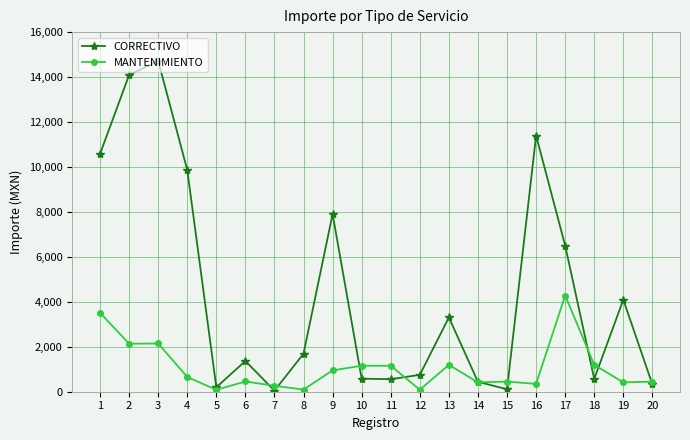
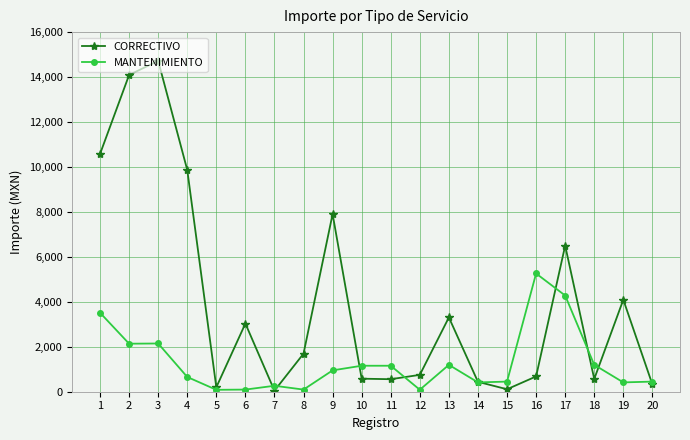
  {
    "CORRECTIVO": {
      "1": "10,600",
      "2": "14,100",
      "4": "9,900",
-     "6": "1,400",
+     "6": "3,000",
      "7": "0",
      "8": "1,700",
      "9": "7,900",
      "10": "600",
      "11": "600",
      "12": "800",
      "13": "3,300",
      "15": "100",
-     "16": "11,400",
+     "16": "700",
      "17": "6,500",
      "18": "600",
      "19": "4,100",
      "20": "300"
    },
    "MANTENIMIENTO": {
      "1": "3,500",
      "2": "2,100",
      "3": "2,100",
      "4": "700",
-     "6": "500",
+     "6": "100",
      "7": "300",
      "8": "100",
      "9": "1,000",
      "10": "1,200",
      "11": "1,200",
      "12": "100",
      "13": "1,200",
      "15": "500",
-     "16": "300",
+     "16": "5,300",
      "17": "4,300",
      "18": "1,200",
      "19": "400",
      "20": "500"
    }
  }
